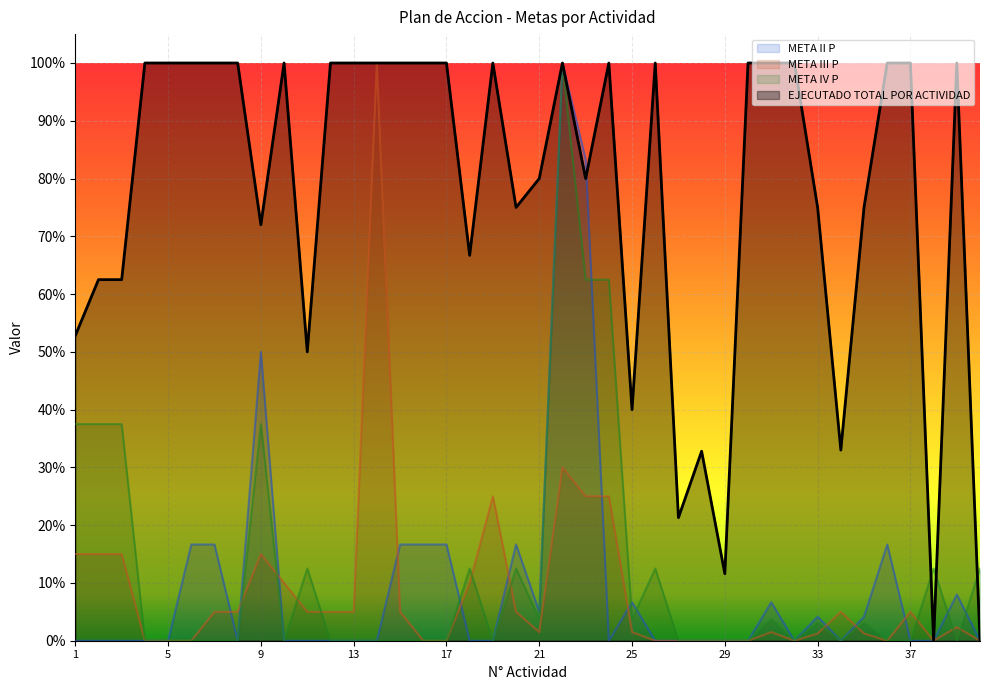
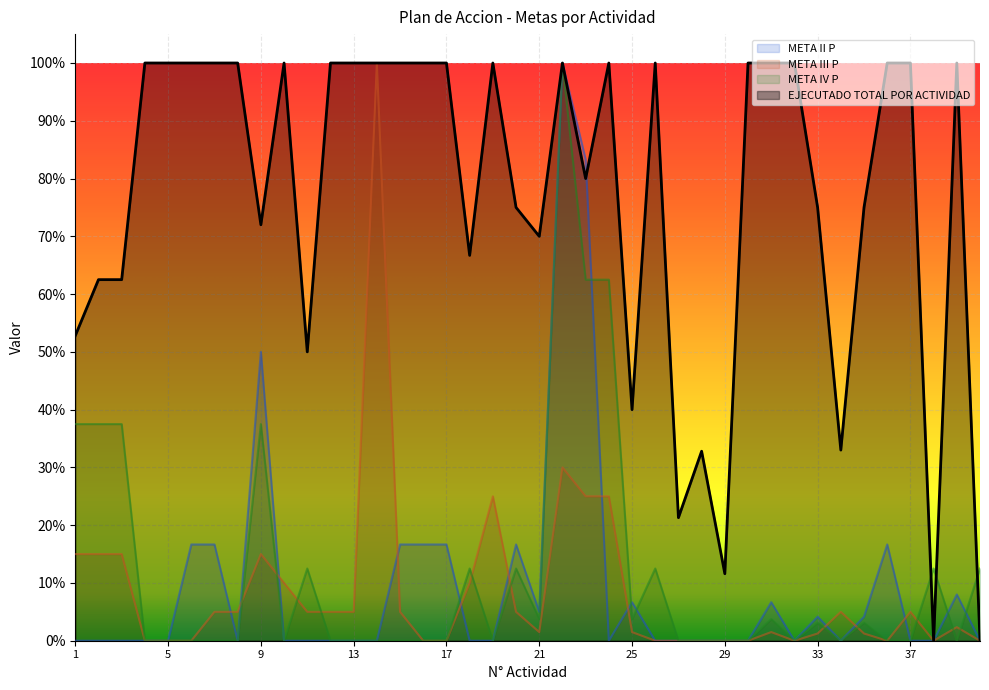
  {
    "EJECUTADO TOTAL POR ACTIVIDAD": {
      "1": "53%",
      "5": "100%",
      "9": "72%",
      "13": "100%",
      "17": "100%",
-     "21": "80%",
+     "21": "70%",
      "25": "40%",
      "29": "12%",
      "33": "75%"
    }
  }
